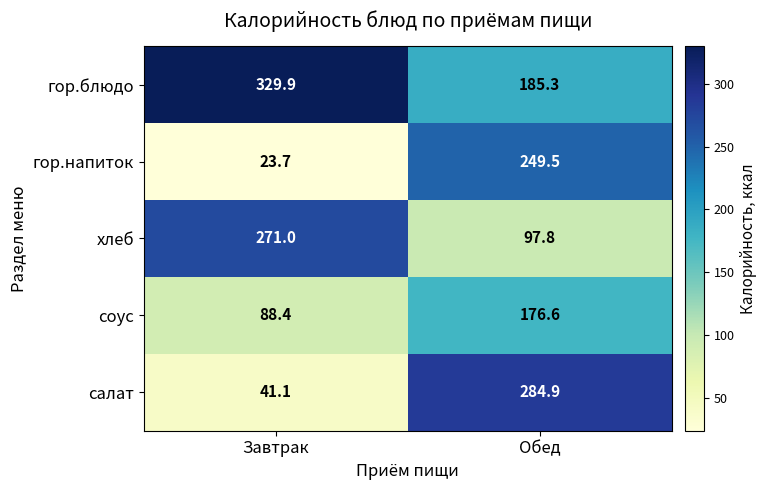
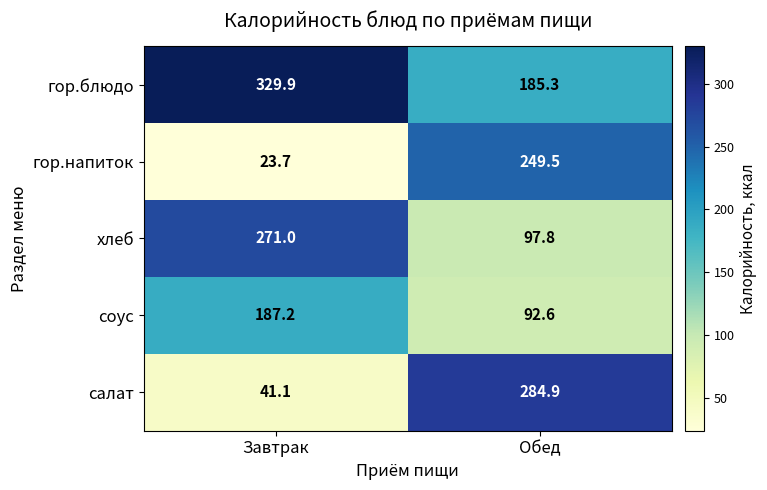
  {
    "гор.блюдо": {
      "Завтрак": 329.9,
      "Обед": 185.3
    },
    "гор.напиток": {
      "Завтрак": 23.7,
      "Обед": 249.5
    },
    "хлеб": {
      "Завтрак": 271.0,
      "Обед": 97.8
    },
    "соус": {
-     "Завтрак": 88.4,
-     "Обед": 176.6
+     "Завтрак": 187.2,
+     "Обед": 92.6
    },
    "салат": {
      "Завтрак": 41.1,
      "Обед": 284.9
    }
  }
